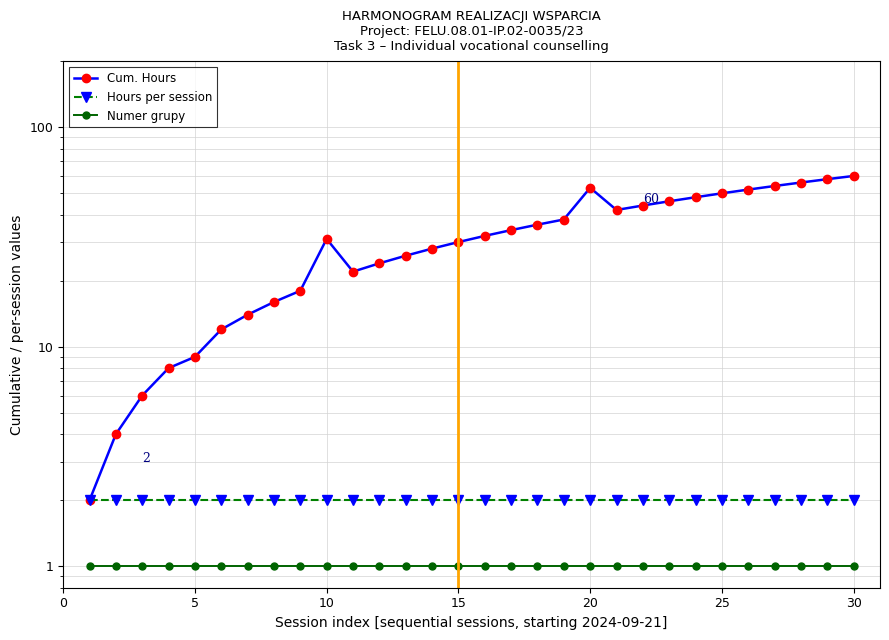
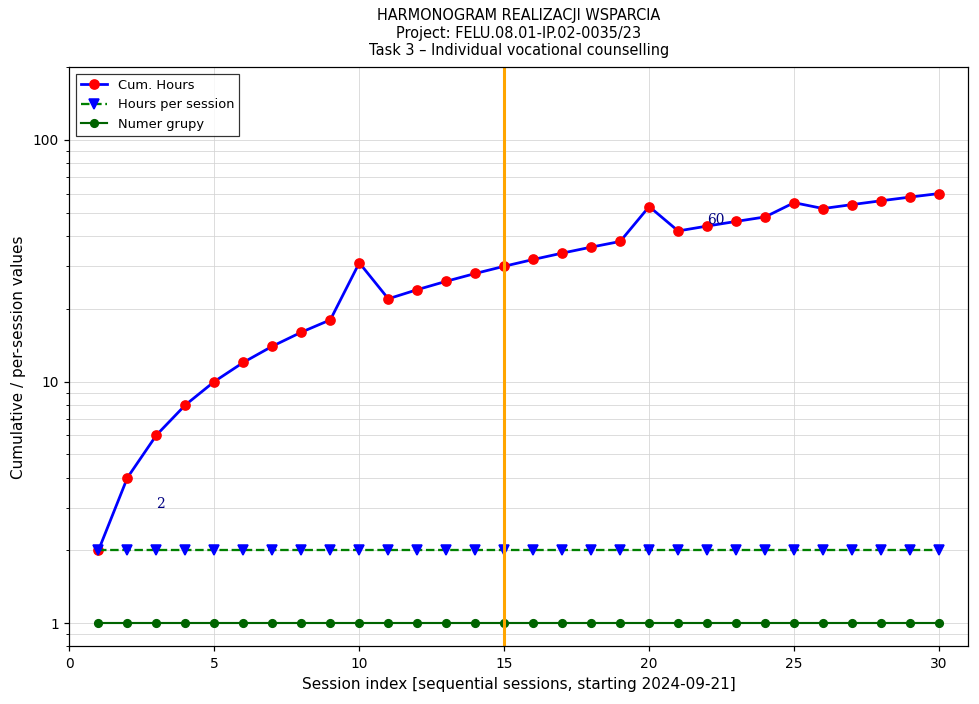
  {
    "Cum. Hours": {
-     "5": 9,
+     "5": 10,
      "10": 31,
      "15": 30,
      "20": 53,
-     "25": 50,
+     "25": 55,
      "30": 60
    }
  }
